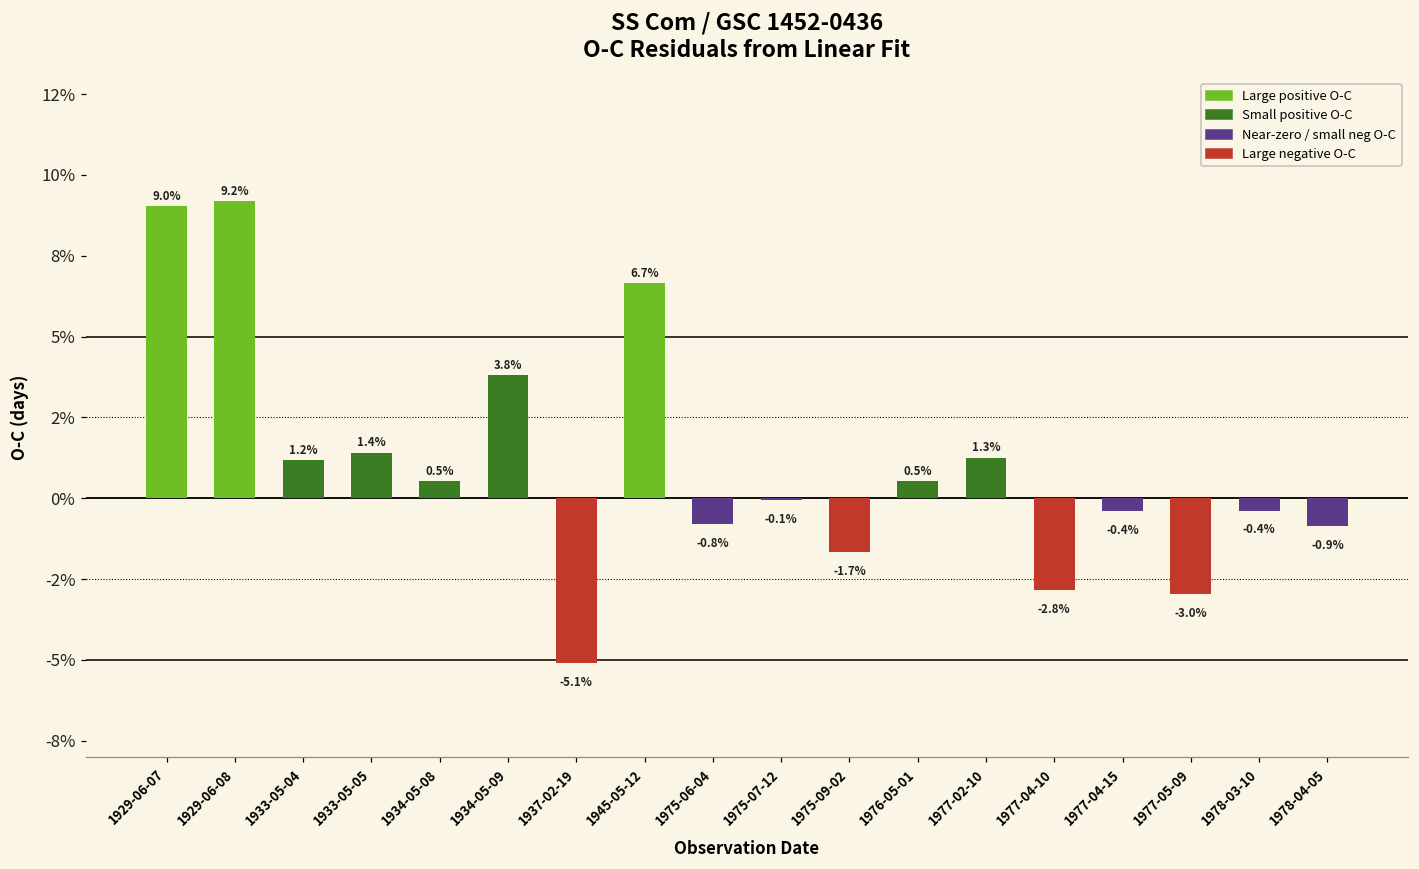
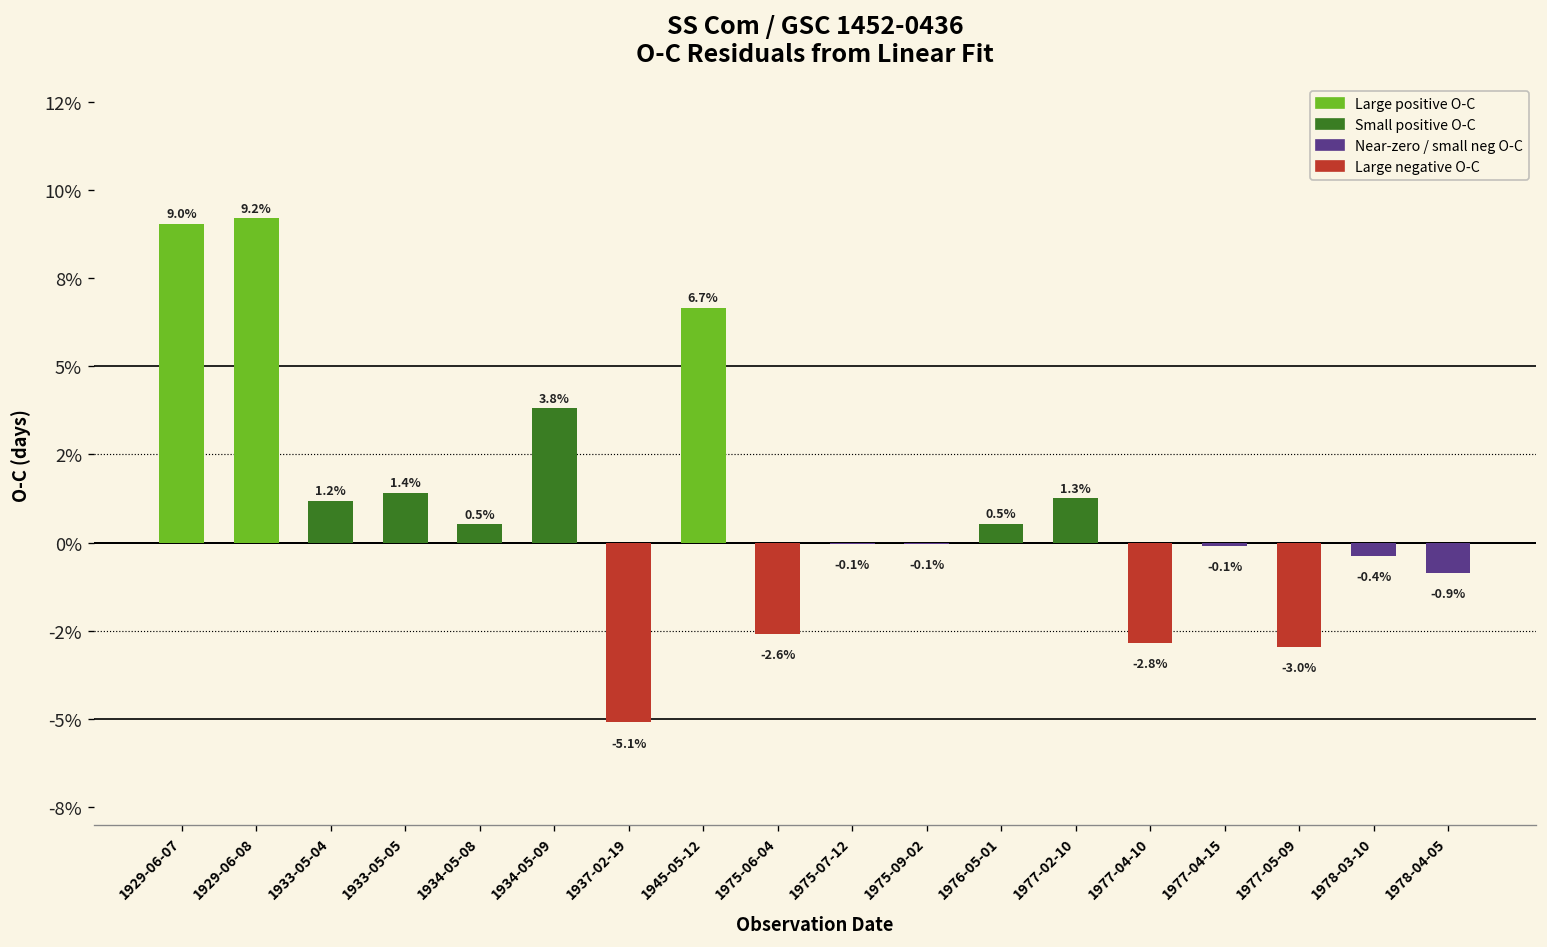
  {
    "1929-06-07": "9.0%",
    "1929-06-08": "9.2%",
    "1933-05-04": "1.2%",
    "1933-05-05": "1.4%",
    "1934-05-08": "0.5%",
    "1934-05-09": "3.8%",
    "1937-02-19": "-5.1%",
    "1945-05-12": "6.7%",
-   "1975-06-04": "-0.8%",
+   "1975-06-04": "-2.6%",
    "1975-07-12": "-0.1%",
-   "1975-09-02": "-1.7%",
+   "1975-09-02": "-0.1%",
    "1976-05-01": "0.5%",
    "1977-02-10": "1.3%",
    "1977-04-10": "-2.8%",
-   "1977-04-15": "-0.4%",
+   "1977-04-15": "-0.1%",
    "1977-05-09": "-3.0%",
    "1978-03-10": "-0.4%",
    "1978-04-05": "-0.9%"
  }
